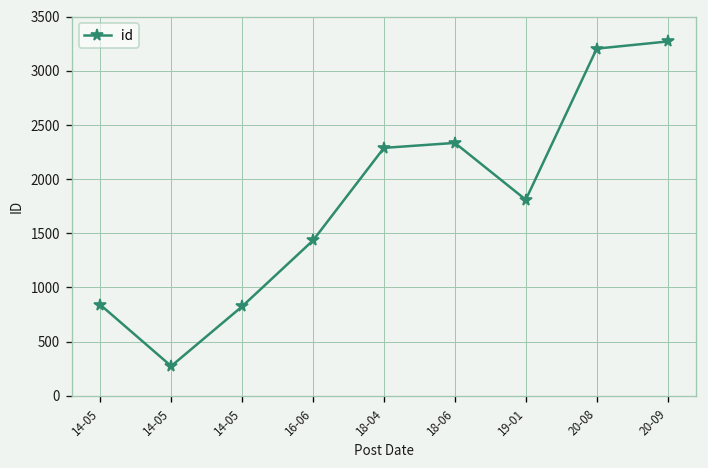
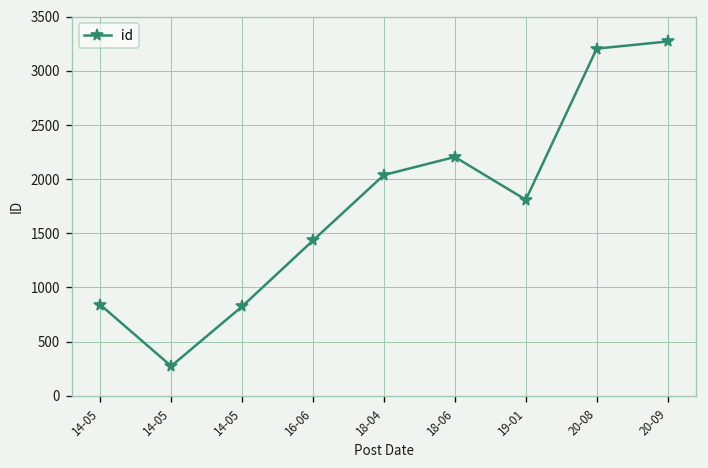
  {
    "16-06": 1400,
-   "18-04": 2300,
-   "18-06": 2300,
+   "18-04": 2000,
+   "18-06": 2200,
    "19-01": 1800,
    "20-08": 3200,
    "20-09": 3300
  }
